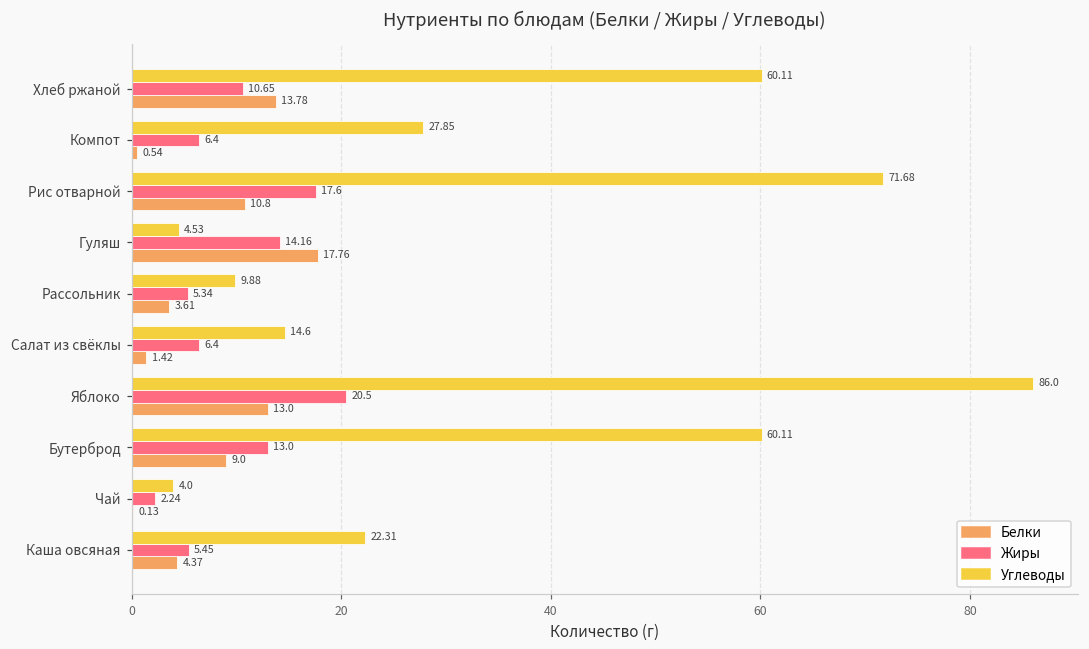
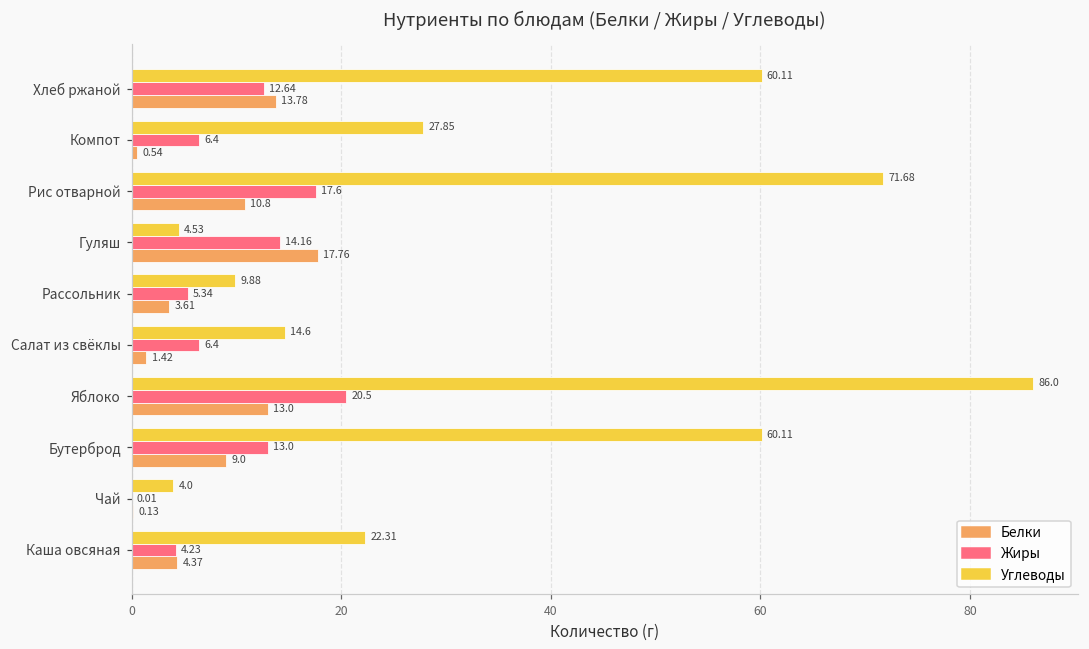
  {
    "Жиры": {
-     "Хлеб ржаной": 10.65,
+     "Хлеб ржаной": 12.64,
      "Компот": 6.4,
      "Рис отварной": 17.6,
      "Гуляш": 14.16,
      "Рассольник": 5.34,
      "Салат из свёклы": 6.4,
      "Яблоко": 20.5,
      "Бутерброд": 13.0,
-     "Чай": 2.24,
-     "Каша овсяная": 5.45
+     "Чай": 0.01,
+     "Каша овсяная": 4.23
    }
  }
